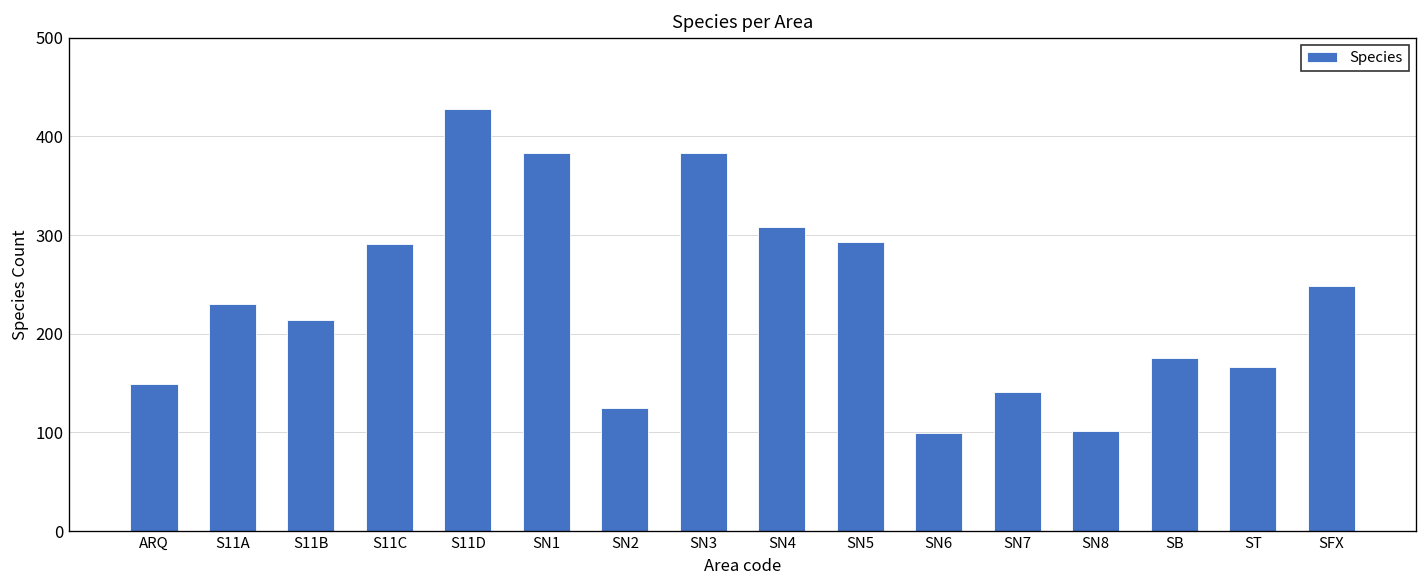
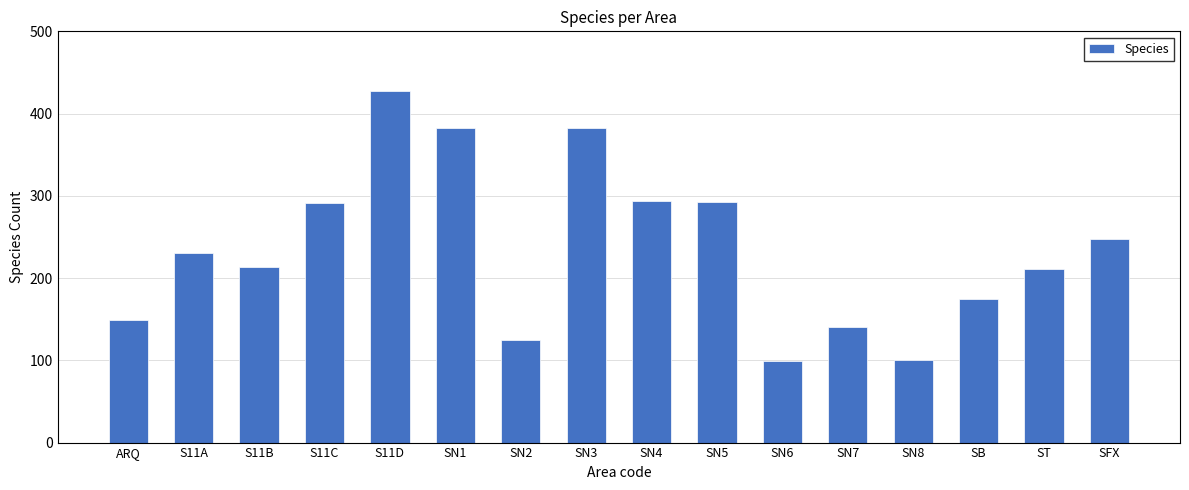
  {
    "ARQ": 150,
    "S11A": 230,
    "S11B": 210,
    "S11C": 290,
    "S11D": 430,
    "SN1": 380,
    "SN2": 130,
    "SN3": 380,
-   "SN4": 310,
+   "SN4": 290,
    "SN5": 290,
    "SN6": 100,
    "SN7": 140,
    "SN8": 100,
    "SB": 180,
-   "ST": 170,
+   "ST": 210,
    "SFX": 250
  }
